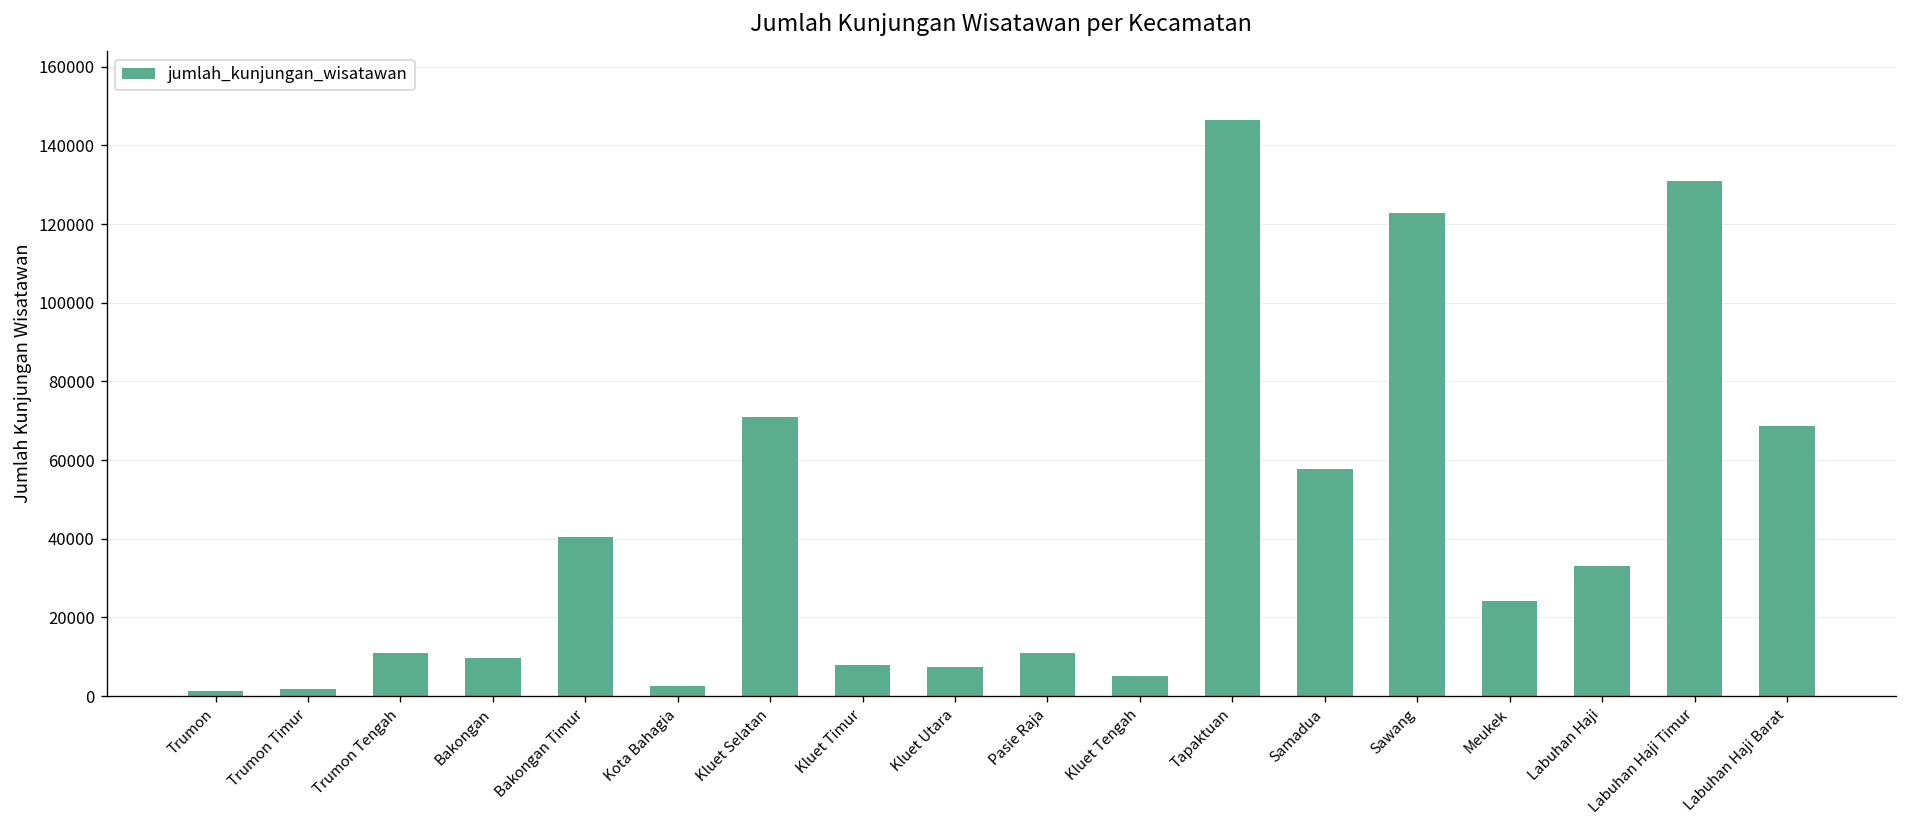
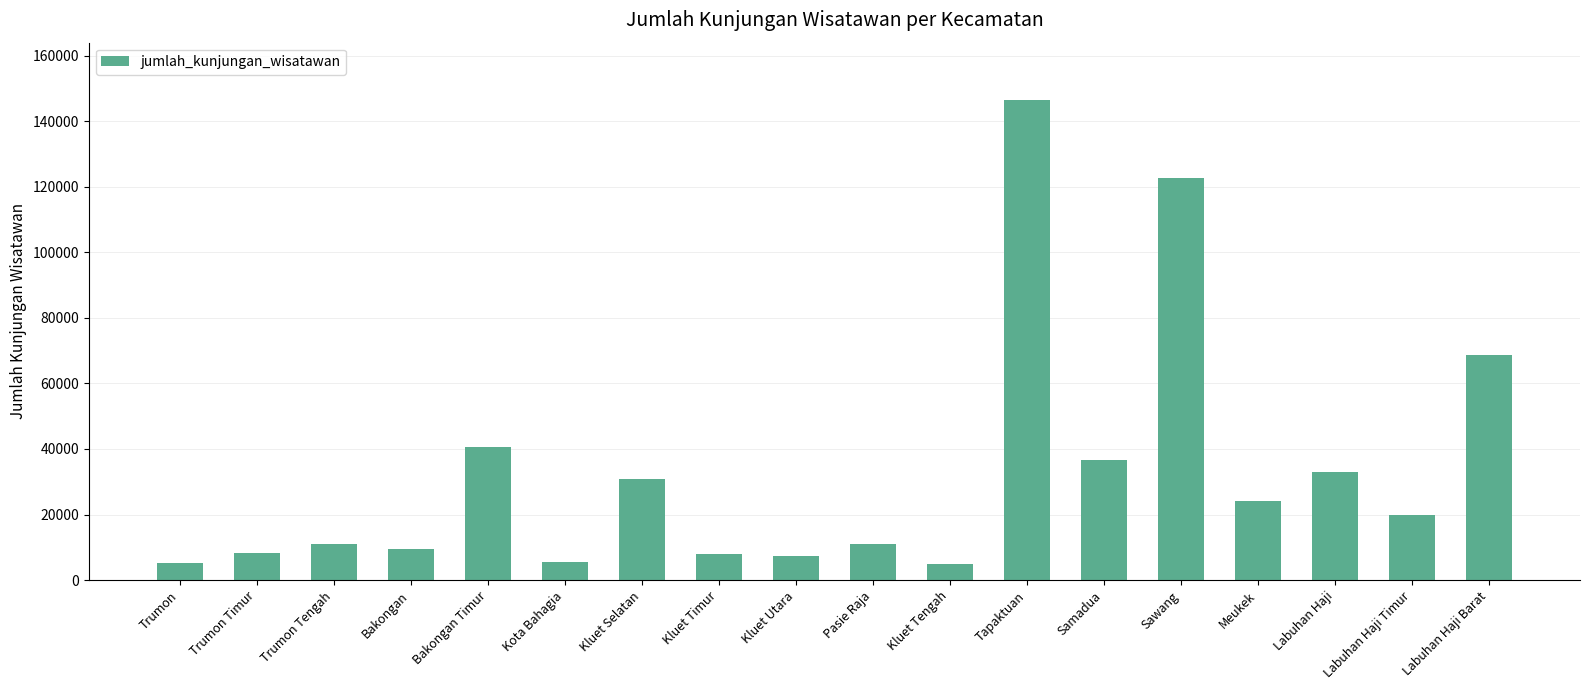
  {
-   "Trumon": 1000,
-   "Trumon Timur": 2000,
+   "Trumon": 5000,
+   "Trumon Timur": 8000,
    "Trumon Tengah": 11000,
    "Bakongan": 10000,
    "Bakongan Timur": 41000,
-   "Kota Bahagia": 3000,
-   "Kluet Selatan": 71000,
+   "Kota Bahagia": 6000,
+   "Kluet Selatan": 31000,
    "Kluet Timur": 8000,
    "Kluet Utara": 7000,
    "Pasie Raja": 11000,
    "Kluet Tengah": 5000,
    "Tapaktuan": 146000,
-   "Samadua": 58000,
+   "Samadua": 37000,
    "Sawang": 123000,
    "Meukek": 24000,
    "Labuhan Haji": 33000,
-   "Labuhan Haji Timur": 131000,
+   "Labuhan Haji Timur": 20000,
    "Labuhan Haji Barat": 69000
  }
